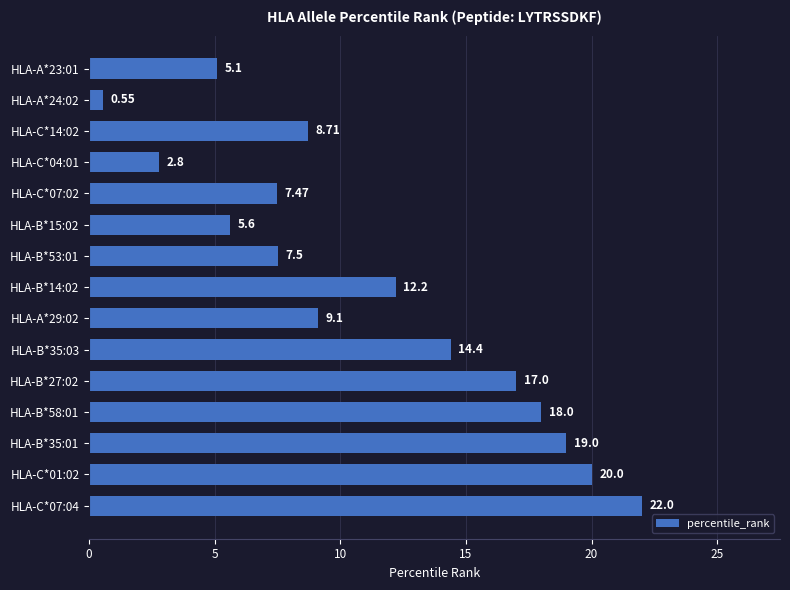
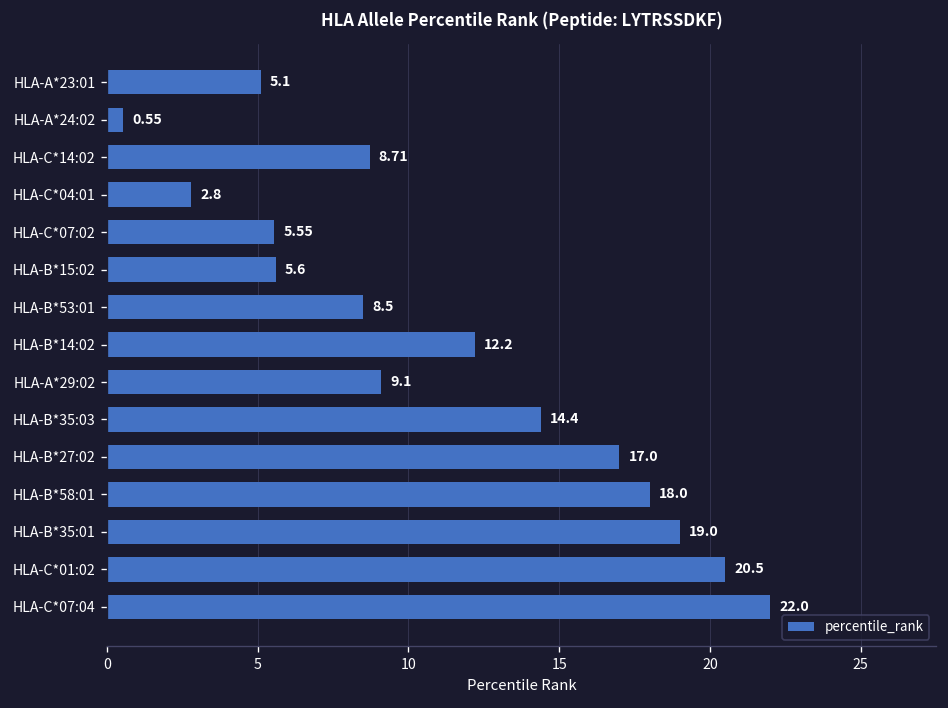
  {
    "HLA-A*23:01": 5.1,
    "HLA-A*24:02": 0.55,
    "HLA-C*14:02": 8.71,
    "HLA-C*04:01": 2.8,
-   "HLA-C*07:02": 7.47,
+   "HLA-C*07:02": 5.55,
    "HLA-B*15:02": 5.6,
-   "HLA-B*53:01": 7.5,
+   "HLA-B*53:01": 8.5,
    "HLA-B*14:02": 12.2,
    "HLA-A*29:02": 9.1,
    "HLA-B*35:03": 14.4,
    "HLA-B*27:02": 17.0,
    "HLA-B*58:01": 18.0,
    "HLA-B*35:01": 19.0,
-   "HLA-C*01:02": 20.0,
+   "HLA-C*01:02": 20.5,
    "HLA-C*07:04": 22.0
  }
